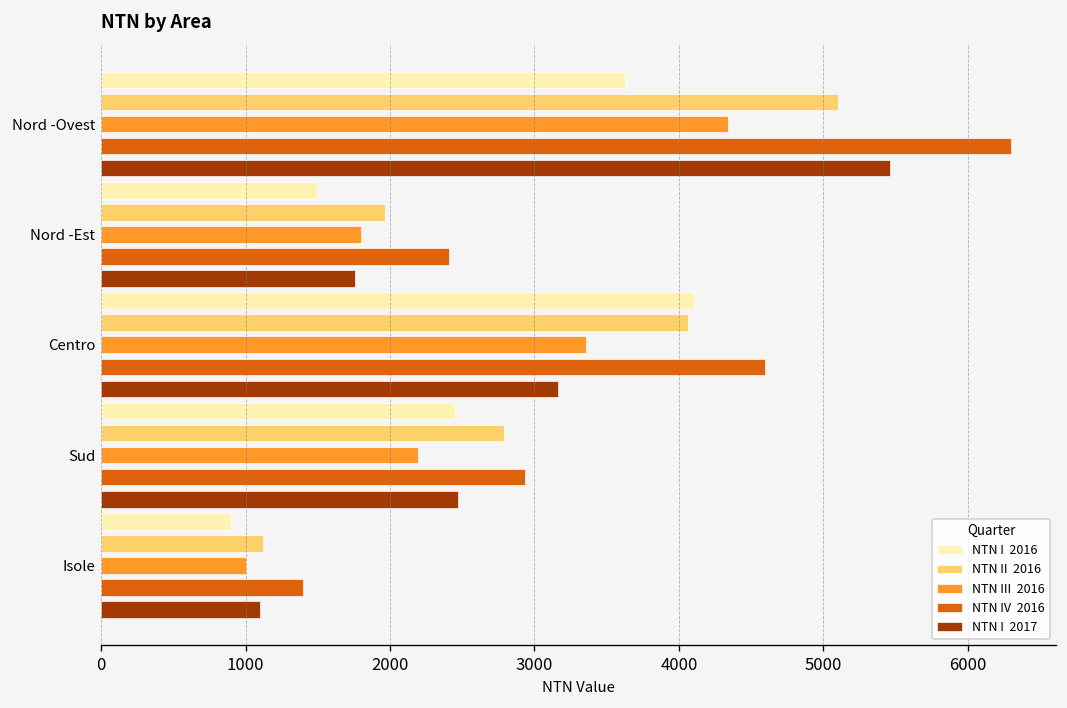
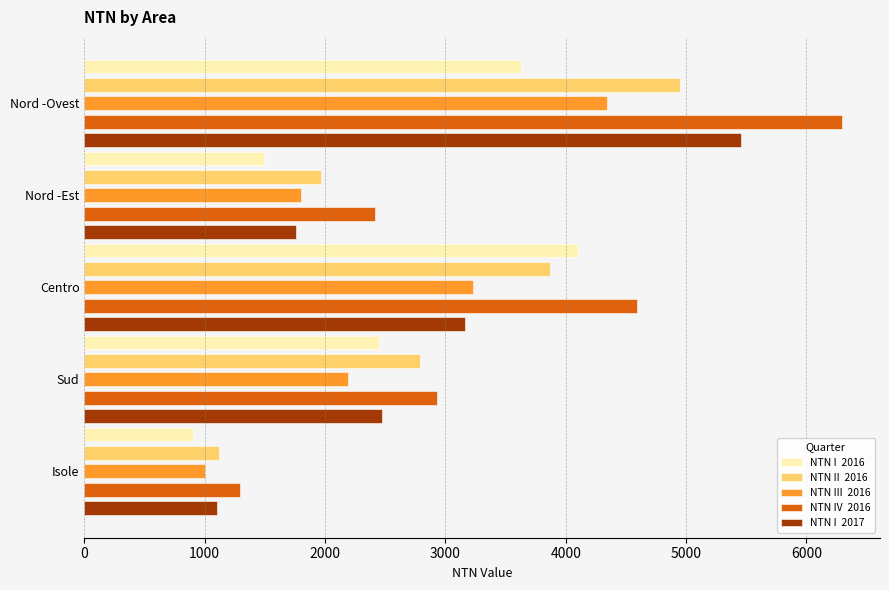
  {
    "NTN I 2016": {
      "Nord -Ovest": 3630,
      "Nord -Est": 1500,
      "Centro": 4110,
      "Sud": 2450,
      "Isole": 900
    },
    "NTN II 2016": {
-     "Nord -Ovest": 5100,
+     "Nord -Ovest": 4950,
      "Nord -Est": 1970,
-     "Centro": 4060,
+     "Centro": 3870,
      "Sud": 2790,
      "Isole": 1120
    },
    "NTN III 2016": {
      "Nord -Ovest": 4340,
      "Nord -Est": 1800,
-     "Centro": 3360,
+     "Centro": 3230,
      "Sud": 2190,
      "Isole": 1010
    },
    "NTN IV 2016": {
      "Nord -Ovest": 6300,
      "Nord -Est": 2410,
      "Centro": 4590,
      "Sud": 2930,
-     "Isole": 1400
+     "Isole": 1290
    },
    "NTN I 2017": {
      "Nord -Ovest": 5460,
      "Nord -Est": 1760,
      "Centro": 3160,
      "Sud": 2470,
      "Isole": 1100
    }
  }
